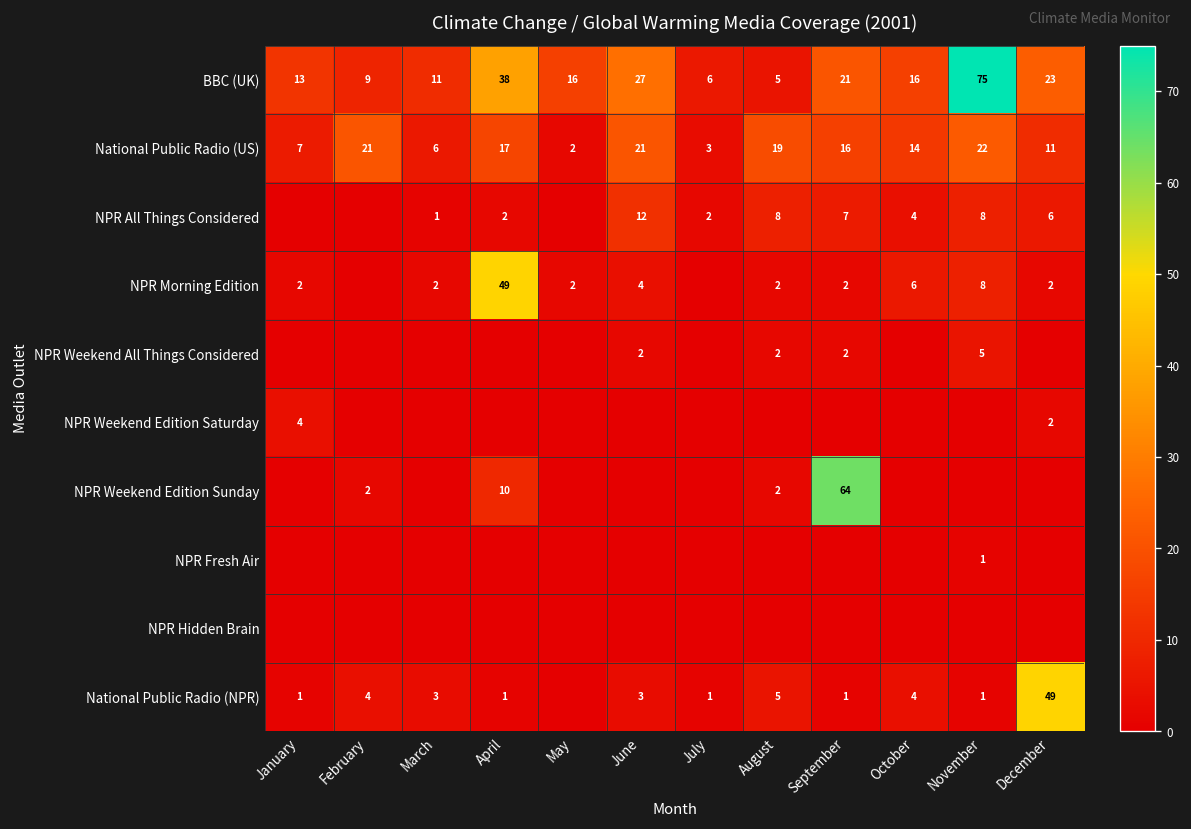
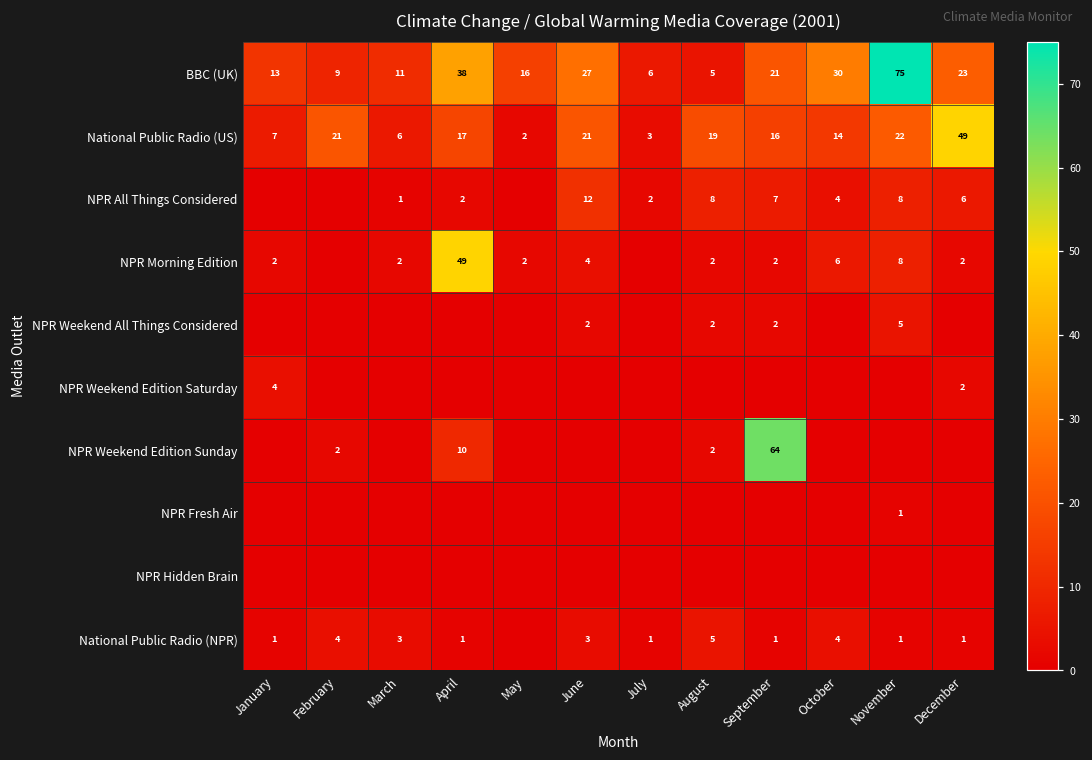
  {
    "BBC (UK)": {
      "January": 13,
      "February": 9,
      "March": 11,
      "April": 38,
      "May": 16,
      "June": 27,
      "July": 6,
      "August": 5,
      "September": 21,
-     "October": 16,
+     "October": 30,
      "November": 75,
      "December": 23
    },
    "National Public Radio (US)": {
      "January": 7,
      "February": 21,
      "March": 6,
      "April": 17,
      "May": 2,
      "June": 21,
      "July": 3,
      "August": 19,
      "September": 16,
      "October": 14,
      "November": 22,
-     "December": 11
+     "December": 49
    },
    "NPR All Things Considered": {
      "March": 1,
      "April": 2,
      "June": 12,
      "July": 2,
      "August": 8,
      "September": 7,
      "October": 4,
      "November": 8,
      "December": 6
    },
    "NPR Morning Edition": {
      "January": 2,
      "March": 2,
      "April": 49,
      "May": 2,
      "June": 4,
      "August": 2,
      "September": 2,
      "October": 6,
      "November": 8,
      "December": 2
    },
    "NPR Weekend All Things Considered": {
      "June": 2,
      "August": 2,
      "September": 2,
      "November": 5
    },
    "NPR Weekend Edition Saturday": {
      "January": 4,
      "December": 2
    },
    "NPR Weekend Edition Sunday": {
      "February": 2,
      "April": 10,
      "August": 2,
      "September": 64
    },
    "NPR Fresh Air": {
      "November": 1
    },
    "National Public Radio (NPR)": {
      "January": 1,
      "February": 4,
      "March": 3,
      "April": 1,
      "June": 3,
      "July": 1,
      "August": 5,
      "September": 1,
      "October": 4,
      "November": 1,
-     "December": 49
+     "December": 1
    }
  }
